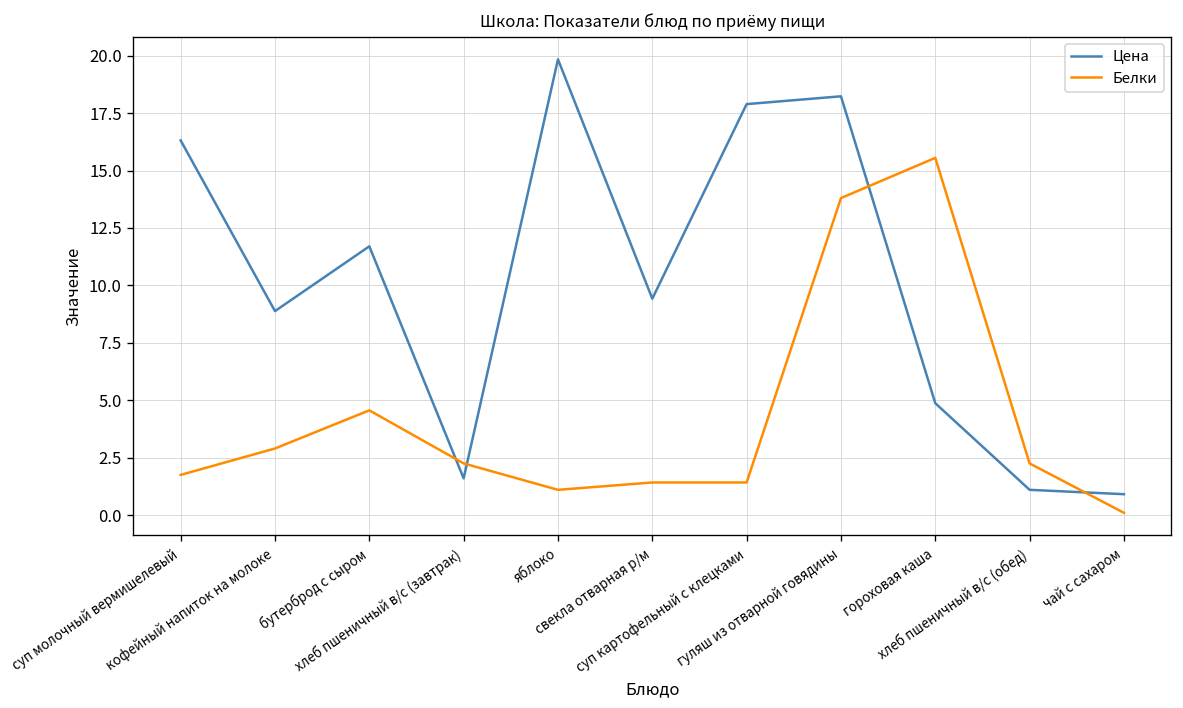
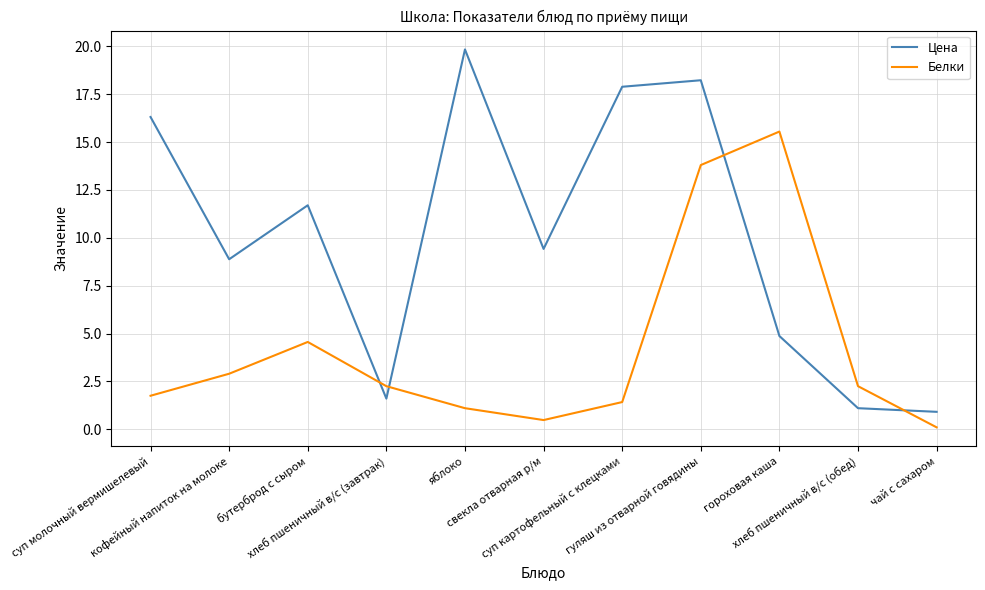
  {
    "Цена": {
      "суп молочный вермишелевый": 16.3,
      "кофейный напиток на молоке": 8.9,
      "бутерброд с сыром": 11.7,
      "хлеб пшеничный в/с (завтрак)": 1.6,
      "яблоко": 19.8,
      "свекла отварная р/м": 9.4,
      "суп картофельный с клецками": 17.9,
      "гуляш из отварной говядины": 18.2,
      "гороховая каша": 4.9,
      "хлеб пшеничный в/с (обед)": 1.1,
      "чай с сахаром": 0.9
    },
    "Белки": {
      "суп молочный вермишелевый": 1.8,
      "кофейный напиток на молоке": 2.9,
      "бутерброд с сыром": 4.6,
      "хлеб пшеничный в/с (завтрак)": 2.3,
      "яблоко": 1.1,
-     "свекла отварная р/м": 1.4,
+     "свекла отварная р/м": 0.5,
      "суп картофельный с клецками": 1.4,
      "гуляш из отварной говядины": 13.8,
      "гороховая каша": 15.6,
      "хлеб пшеничный в/с (обед)": 2.3,
      "чай с сахаром": 0.1
    }
  }
